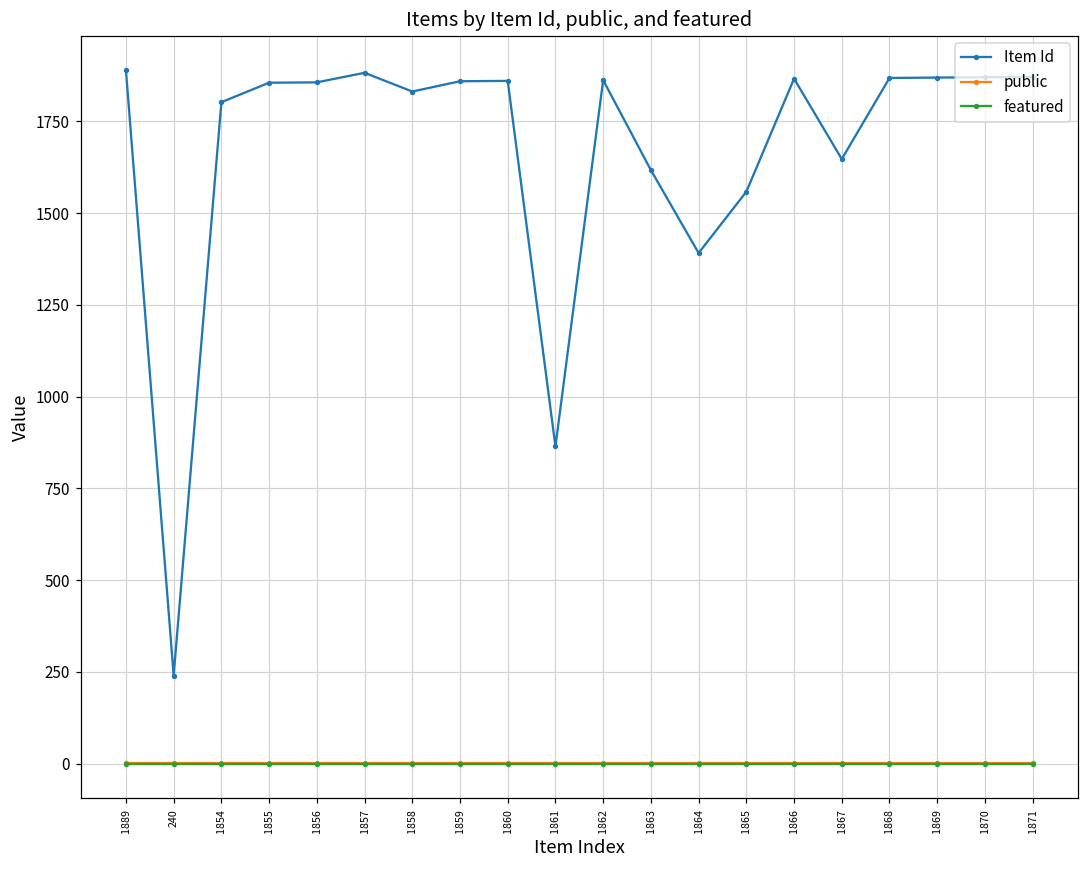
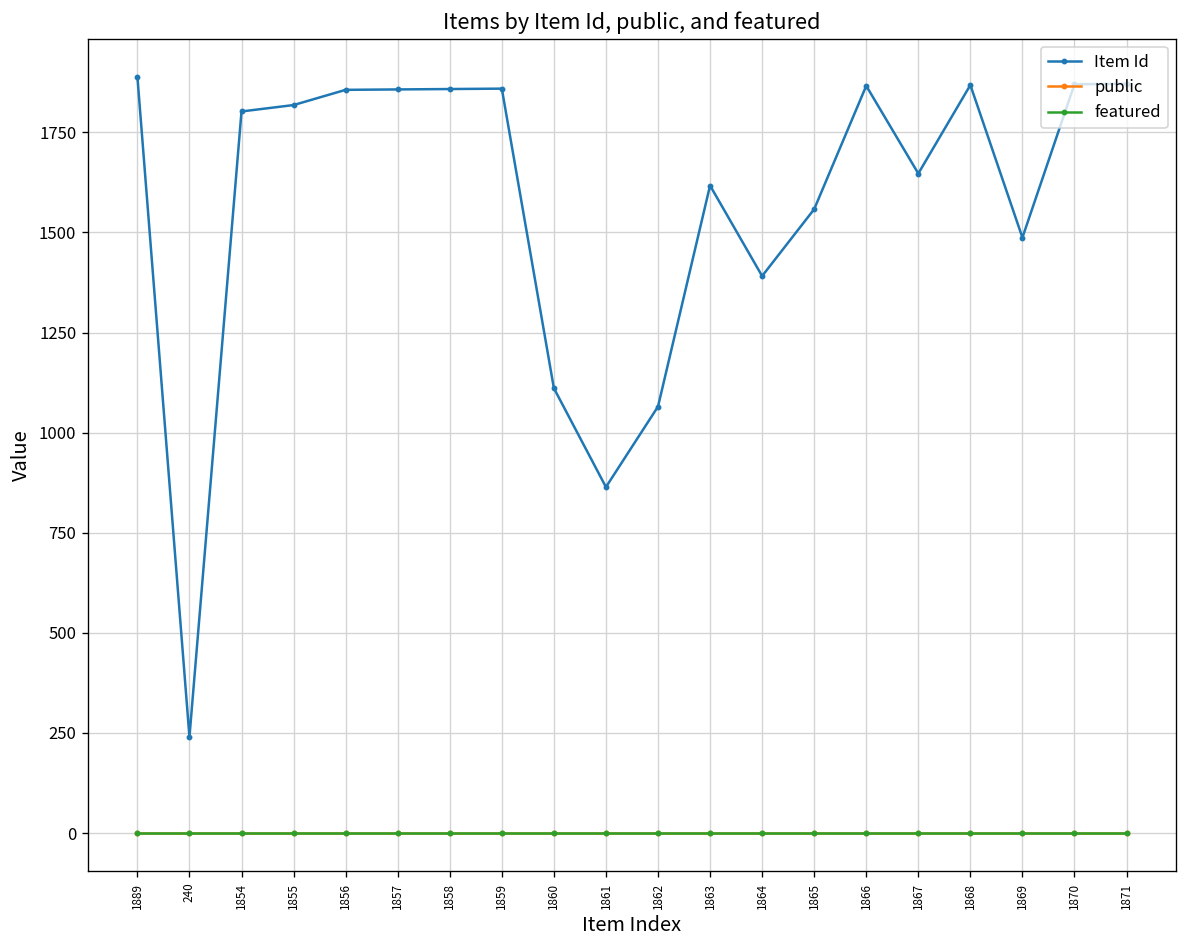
  {
    "Item Id": {
      "1889": 1890,
      "240": 240,
      "1854": 1800,
-     "1855": 1860,
+     "1855": 1820,
      "1856": 1860,
-     "1857": 1880,
-     "1858": 1830,
+     "1857": 1860,
+     "1858": 1860,
      "1859": 1860,
-     "1860": 1860,
+     "1860": 1110,
      "1861": 860,
-     "1862": 1860,
+     "1862": 1070,
      "1863": 1620,
      "1864": 1390,
      "1865": 1560,
      "1866": 1870,
      "1867": 1650,
      "1868": 1870,
-     "1869": 1870
+     "1869": 1490
    },
    "featured": {
      "1889": 0,
      "240": 0,
      "1854": 0,
      "1855": 0,
      "1856": 0,
      "1857": 0,
      "1858": 0,
      "1859": 0,
      "1860": 0,
      "1861": 0,
      "1862": 0,
      "1863": 0,
      "1864": 0,
      "1865": 0,
      "1866": 0,
      "1867": 0,
      "1868": 0,
      "1869": 0,
      "1870": 0,
      "1871": 0
    }
  }
